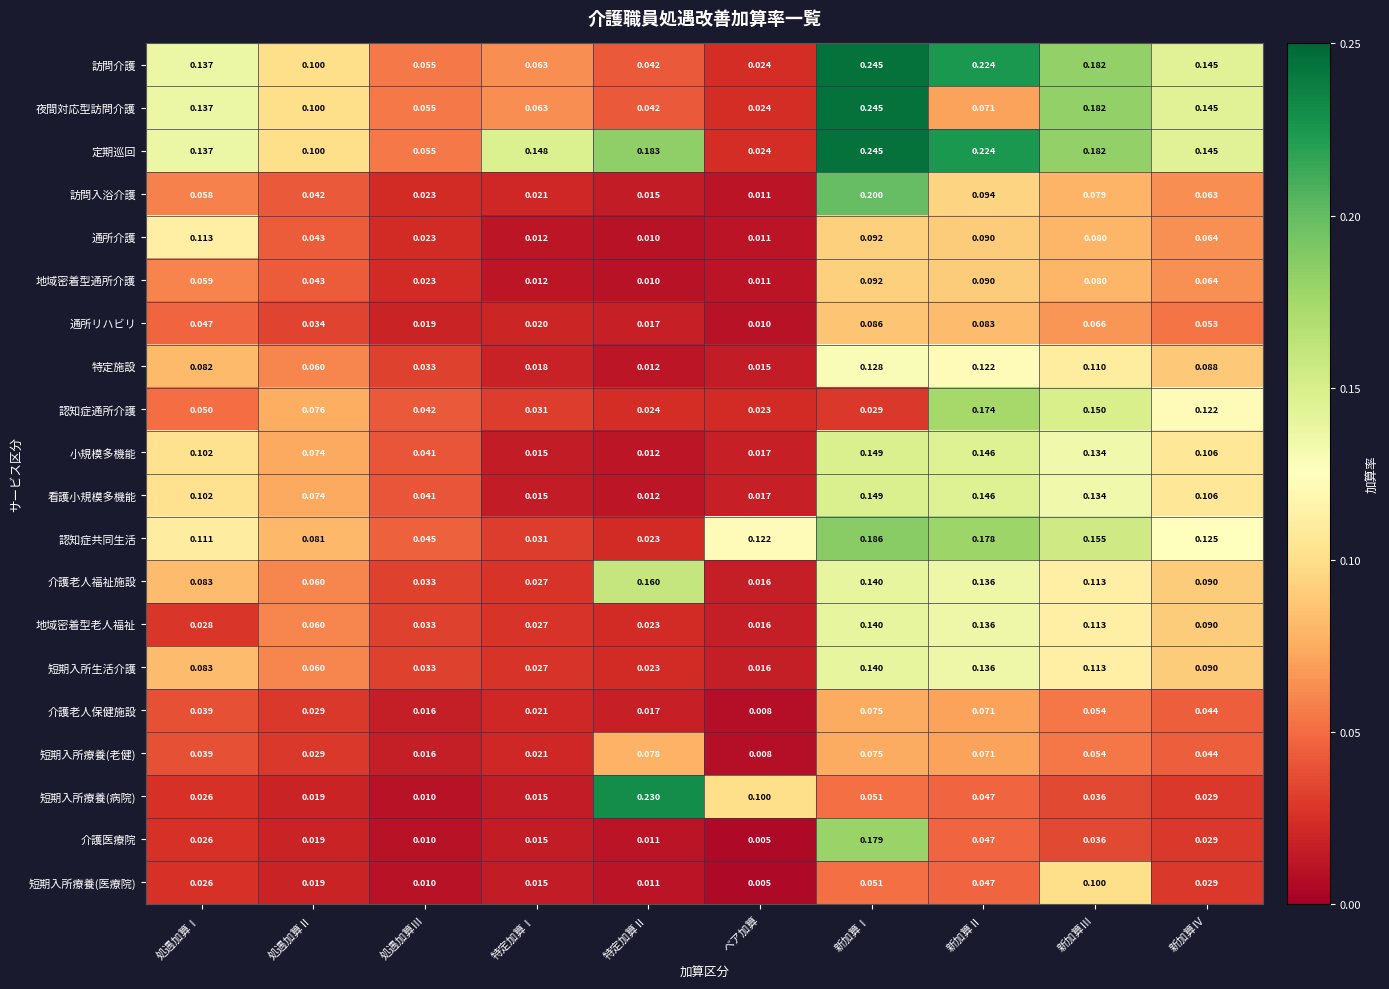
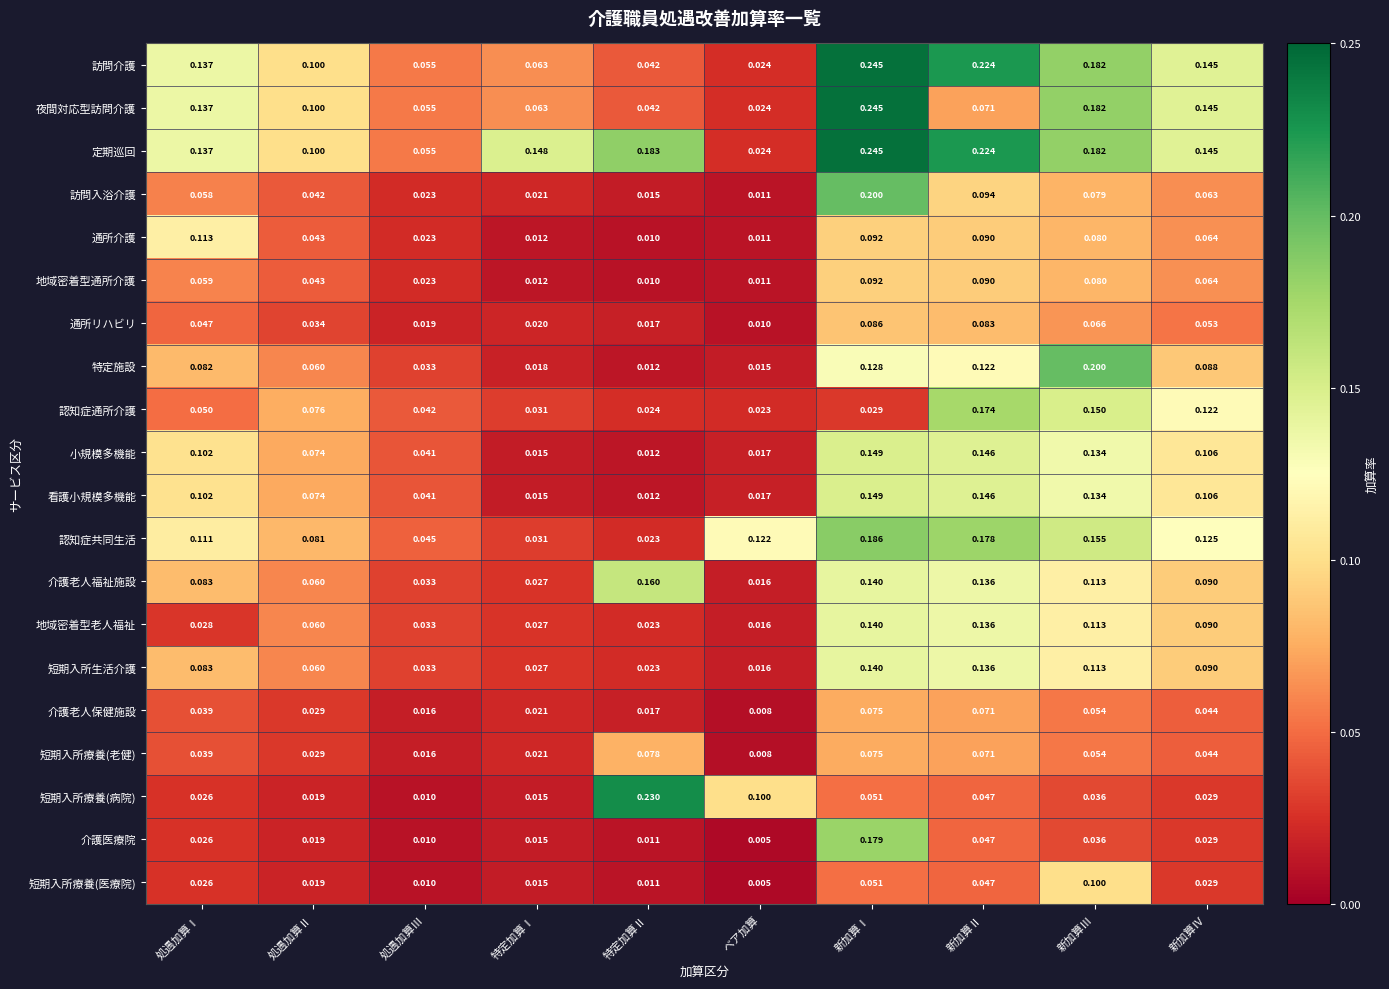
  {
    "訪問介護": {
      "処遇加算Ⅰ": 0.137,
      "処遇加算Ⅱ": 0.100,
      "処遇加算Ⅲ": 0.055,
      "特定加算Ⅰ": 0.063,
      "特定加算Ⅱ": 0.042,
      "ベア加算": 0.024,
      "新加算Ⅰ": 0.245,
      "新加算Ⅱ": 0.224,
      "新加算Ⅲ": 0.182,
      "新加算Ⅳ": 0.145
    },
    "夜間対応型訪問介護": {
      "処遇加算Ⅰ": 0.137,
      "処遇加算Ⅱ": 0.100,
      "処遇加算Ⅲ": 0.055,
      "特定加算Ⅰ": 0.063,
      "特定加算Ⅱ": 0.042,
      "ベア加算": 0.024,
      "新加算Ⅰ": 0.245,
      "新加算Ⅱ": 0.071,
      "新加算Ⅲ": 0.182,
      "新加算Ⅳ": 0.145
    },
    "定期巡回": {
      "処遇加算Ⅰ": 0.137,
      "処遇加算Ⅱ": 0.100,
      "処遇加算Ⅲ": 0.055,
      "特定加算Ⅰ": 0.148,
      "特定加算Ⅱ": 0.183,
      "ベア加算": 0.024,
      "新加算Ⅰ": 0.245,
      "新加算Ⅱ": 0.224,
      "新加算Ⅲ": 0.182,
      "新加算Ⅳ": 0.145
    },
    "訪問入浴介護": {
      "処遇加算Ⅰ": 0.058,
      "処遇加算Ⅱ": 0.042,
      "処遇加算Ⅲ": 0.023,
      "特定加算Ⅰ": 0.021,
      "特定加算Ⅱ": 0.015,
      "ベア加算": 0.011,
      "新加算Ⅰ": 0.200,
      "新加算Ⅱ": 0.094,
      "新加算Ⅲ": 0.079,
      "新加算Ⅳ": 0.063
    },
    "通所介護": {
      "処遇加算Ⅰ": 0.113,
      "処遇加算Ⅱ": 0.043,
      "処遇加算Ⅲ": 0.023,
      "特定加算Ⅰ": 0.012,
      "特定加算Ⅱ": 0.010,
      "ベア加算": 0.011,
      "新加算Ⅰ": 0.092,
      "新加算Ⅱ": 0.090,
      "新加算Ⅲ": 0.080,
      "新加算Ⅳ": 0.064
    },
    "地域密着型通所介護": {
      "処遇加算Ⅰ": 0.059,
      "処遇加算Ⅱ": 0.043,
      "処遇加算Ⅲ": 0.023,
      "特定加算Ⅰ": 0.012,
      "特定加算Ⅱ": 0.010,
      "ベア加算": 0.011,
      "新加算Ⅰ": 0.092,
      "新加算Ⅱ": 0.090,
      "新加算Ⅲ": 0.080,
      "新加算Ⅳ": 0.064
    },
    "通所リハビリ": {
      "処遇加算Ⅰ": 0.047,
      "処遇加算Ⅱ": 0.034,
      "処遇加算Ⅲ": 0.019,
      "特定加算Ⅰ": 0.020,
      "特定加算Ⅱ": 0.017,
      "ベア加算": 0.010,
      "新加算Ⅰ": 0.086,
      "新加算Ⅱ": 0.083,
      "新加算Ⅲ": 0.066,
      "新加算Ⅳ": 0.053
    },
    "特定施設": {
      "処遇加算Ⅰ": 0.082,
      "処遇加算Ⅱ": 0.060,
      "処遇加算Ⅲ": 0.033,
      "特定加算Ⅰ": 0.018,
      "特定加算Ⅱ": 0.012,
      "ベア加算": 0.015,
      "新加算Ⅰ": 0.128,
      "新加算Ⅱ": 0.122,
-     "新加算Ⅲ": 0.110,
+     "新加算Ⅲ": 0.200,
      "新加算Ⅳ": 0.088
    },
    "認知症通所介護": {
      "処遇加算Ⅰ": 0.050,
      "処遇加算Ⅱ": 0.076,
      "処遇加算Ⅲ": 0.042,
      "特定加算Ⅰ": 0.031,
      "特定加算Ⅱ": 0.024,
      "ベア加算": 0.023,
      "新加算Ⅰ": 0.029,
      "新加算Ⅱ": 0.174,
      "新加算Ⅲ": 0.150,
      "新加算Ⅳ": 0.122
    },
    "小規模多機能": {
      "処遇加算Ⅰ": 0.102,
      "処遇加算Ⅱ": 0.074,
      "処遇加算Ⅲ": 0.041,
      "特定加算Ⅰ": 0.015,
      "特定加算Ⅱ": 0.012,
      "ベア加算": 0.017,
      "新加算Ⅰ": 0.149,
      "新加算Ⅱ": 0.146,
      "新加算Ⅲ": 0.134,
      "新加算Ⅳ": 0.106
    },
    "看護小規模多機能": {
      "処遇加算Ⅰ": 0.102,
      "処遇加算Ⅱ": 0.074,
      "処遇加算Ⅲ": 0.041,
      "特定加算Ⅰ": 0.015,
      "特定加算Ⅱ": 0.012,
      "ベア加算": 0.017,
      "新加算Ⅰ": 0.149,
      "新加算Ⅱ": 0.146,
      "新加算Ⅲ": 0.134,
      "新加算Ⅳ": 0.106
    },
    "認知症共同生活": {
      "処遇加算Ⅰ": 0.111,
      "処遇加算Ⅱ": 0.081,
      "処遇加算Ⅲ": 0.045,
      "特定加算Ⅰ": 0.031,
      "特定加算Ⅱ": 0.023,
      "ベア加算": 0.122,
      "新加算Ⅰ": 0.186,
      "新加算Ⅱ": 0.178,
      "新加算Ⅲ": 0.155,
      "新加算Ⅳ": 0.125
    },
    "介護老人福祉施設": {
      "処遇加算Ⅰ": 0.083,
      "処遇加算Ⅱ": 0.060,
      "処遇加算Ⅲ": 0.033,
      "特定加算Ⅰ": 0.027,
      "特定加算Ⅱ": 0.160,
      "ベア加算": 0.016,
      "新加算Ⅰ": 0.140,
      "新加算Ⅱ": 0.136,
      "新加算Ⅲ": 0.113,
      "新加算Ⅳ": 0.090
    },
    "地域密着型老人福祉": {
      "処遇加算Ⅰ": 0.028,
      "処遇加算Ⅱ": 0.060,
      "処遇加算Ⅲ": 0.033,
      "特定加算Ⅰ": 0.027,
      "特定加算Ⅱ": 0.023,
      "ベア加算": 0.016,
      "新加算Ⅰ": 0.140,
      "新加算Ⅱ": 0.136,
      "新加算Ⅲ": 0.113,
      "新加算Ⅳ": 0.090
    },
    "短期入所生活介護": {
      "処遇加算Ⅰ": 0.083,
      "処遇加算Ⅱ": 0.060,
      "処遇加算Ⅲ": 0.033,
      "特定加算Ⅰ": 0.027,
      "特定加算Ⅱ": 0.023,
      "ベア加算": 0.016,
      "新加算Ⅰ": 0.140,
      "新加算Ⅱ": 0.136,
      "新加算Ⅲ": 0.113,
      "新加算Ⅳ": 0.090
    },
    "介護老人保健施設": {
      "処遇加算Ⅰ": 0.039,
      "処遇加算Ⅱ": 0.029,
      "処遇加算Ⅲ": 0.016,
      "特定加算Ⅰ": 0.021,
      "特定加算Ⅱ": 0.017,
      "ベア加算": 0.008,
      "新加算Ⅰ": 0.075,
      "新加算Ⅱ": 0.071,
      "新加算Ⅲ": 0.054,
      "新加算Ⅳ": 0.044
    },
    "短期入所療養(老健)": {
      "処遇加算Ⅰ": 0.039,
      "処遇加算Ⅱ": 0.029,
      "処遇加算Ⅲ": 0.016,
      "特定加算Ⅰ": 0.021,
      "特定加算Ⅱ": 0.078,
      "ベア加算": 0.008,
      "新加算Ⅰ": 0.075,
      "新加算Ⅱ": 0.071,
      "新加算Ⅲ": 0.054,
      "新加算Ⅳ": 0.044
    },
    "短期入所療養(病院)": {
      "処遇加算Ⅰ": 0.026,
      "処遇加算Ⅱ": 0.019,
      "処遇加算Ⅲ": 0.010,
      "特定加算Ⅰ": 0.015,
      "特定加算Ⅱ": 0.230,
      "ベア加算": 0.100,
      "新加算Ⅰ": 0.051,
      "新加算Ⅱ": 0.047,
      "新加算Ⅲ": 0.036,
      "新加算Ⅳ": 0.029
    },
    "介護医療院": {
      "処遇加算Ⅰ": 0.026,
      "処遇加算Ⅱ": 0.019,
      "処遇加算Ⅲ": 0.010,
      "特定加算Ⅰ": 0.015,
      "特定加算Ⅱ": 0.011,
      "ベア加算": 0.005,
      "新加算Ⅰ": 0.179,
      "新加算Ⅱ": 0.047,
      "新加算Ⅲ": 0.036,
      "新加算Ⅳ": 0.029
    },
    "短期入所療養(医療院)": {
      "処遇加算Ⅰ": 0.026,
      "処遇加算Ⅱ": 0.019,
      "処遇加算Ⅲ": 0.010,
      "特定加算Ⅰ": 0.015,
      "特定加算Ⅱ": 0.011,
      "ベア加算": 0.005,
      "新加算Ⅰ": 0.051,
      "新加算Ⅱ": 0.047,
      "新加算Ⅲ": 0.100,
      "新加算Ⅳ": 0.029
    }
  }
